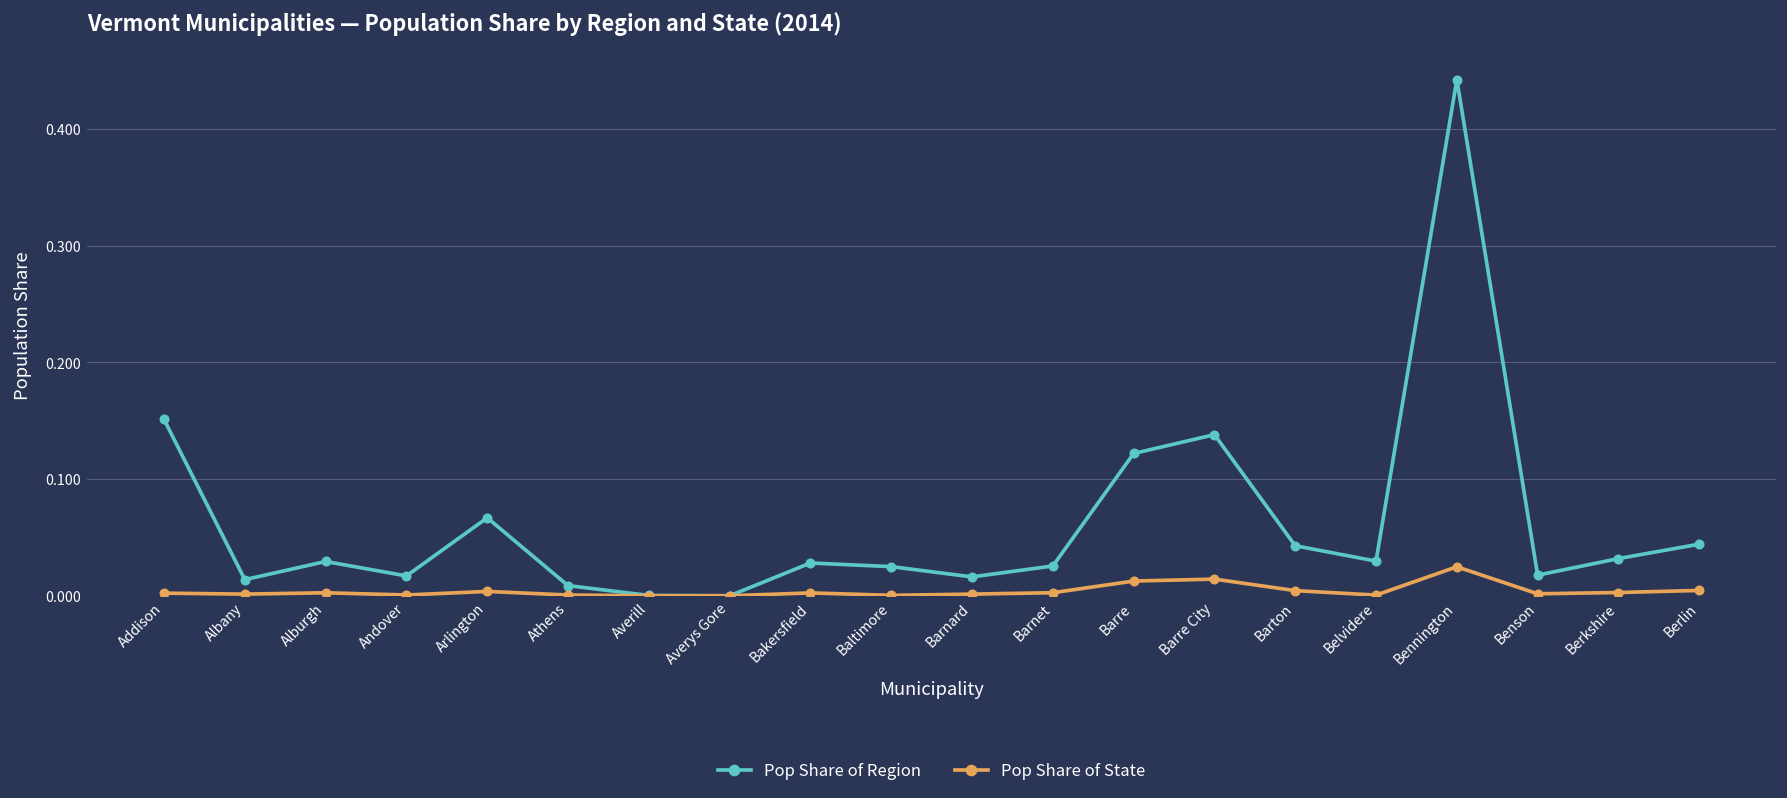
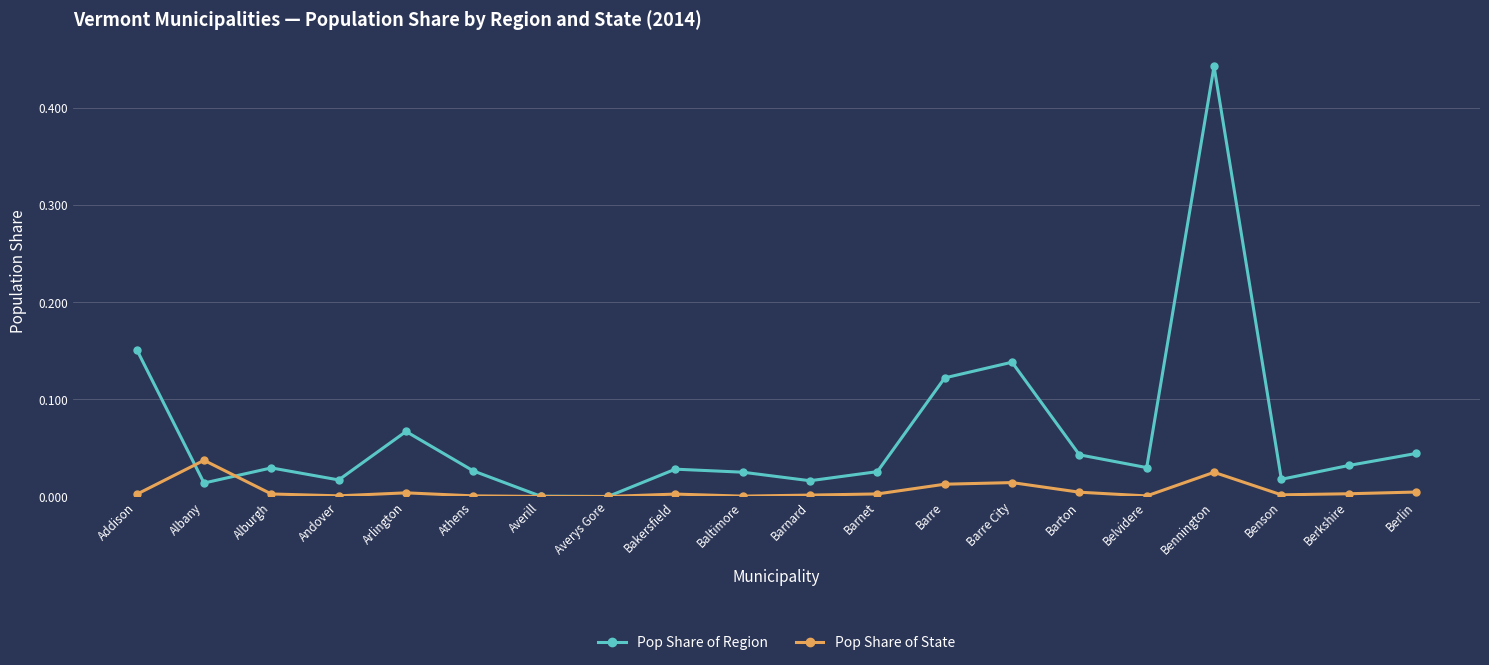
  {
    "Pop Share of Region": {
      "Addison": 0.15,
      "Albany": 0.01,
      "Alburgh": 0.03,
      "Andover": 0.02,
      "Arlington": 0.07,
-     "Athens": 0.01,
+     "Athens": 0.03,
      "Bakersfield": 0.03,
      "Baltimore": 0.02,
      "Barnard": 0.02,
      "Barnet": 0.03,
      "Barre": 0.12,
      "Barre City": 0.14,
      "Barton": 0.04,
      "Belvidere": 0.03,
      "Bennington": 0.44,
      "Benson": 0.02,
      "Berkshire": 0.03,
      "Berlin": 0.04
    },
    "Pop Share of State": {
      "Addison": 0.00,
-     "Albany": 0.00,
+     "Albany": 0.04,
      "Alburgh": 0.00,
      "Andover": 0.00,
      "Arlington": 0.00,
      "Athens": 0.00,
      "Bakersfield": 0.00,
      "Baltimore": 0.00,
      "Barnard": 0.00,
      "Barnet": 0.00,
      "Barre": 0.01,
      "Barre City": 0.01,
      "Barton": 0.00,
      "Belvidere": 0.00,
      "Bennington": 0.02,
      "Benson": 0.00,
      "Berkshire": 0.00,
      "Berlin": 0.00
    }
  }
